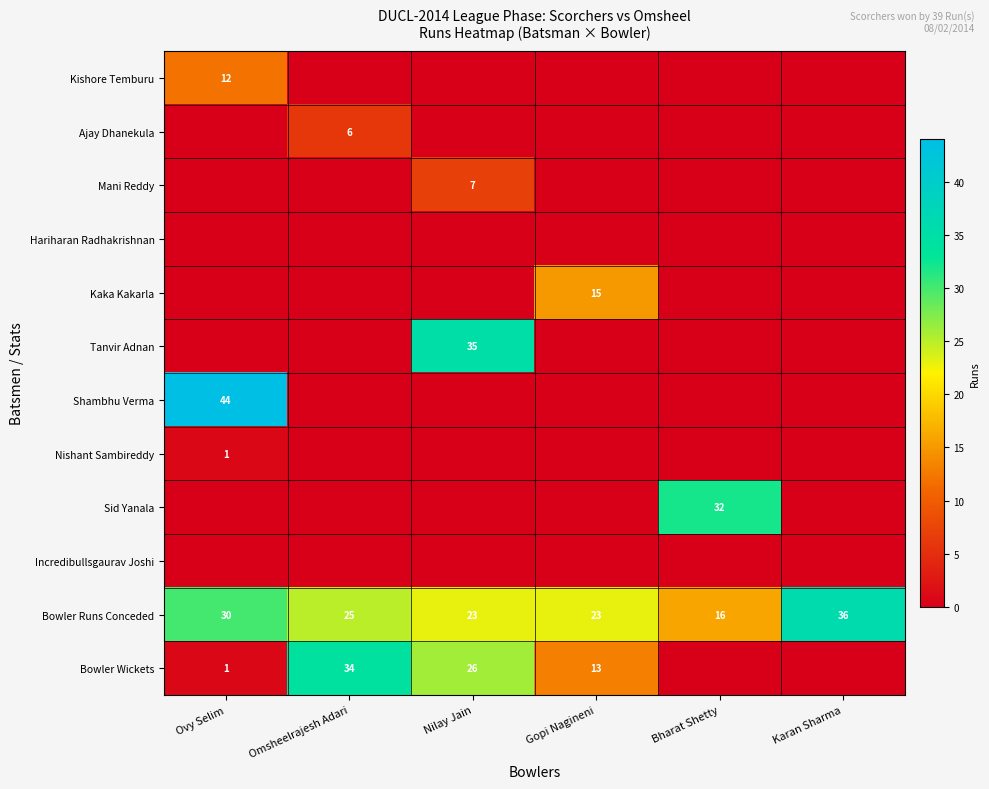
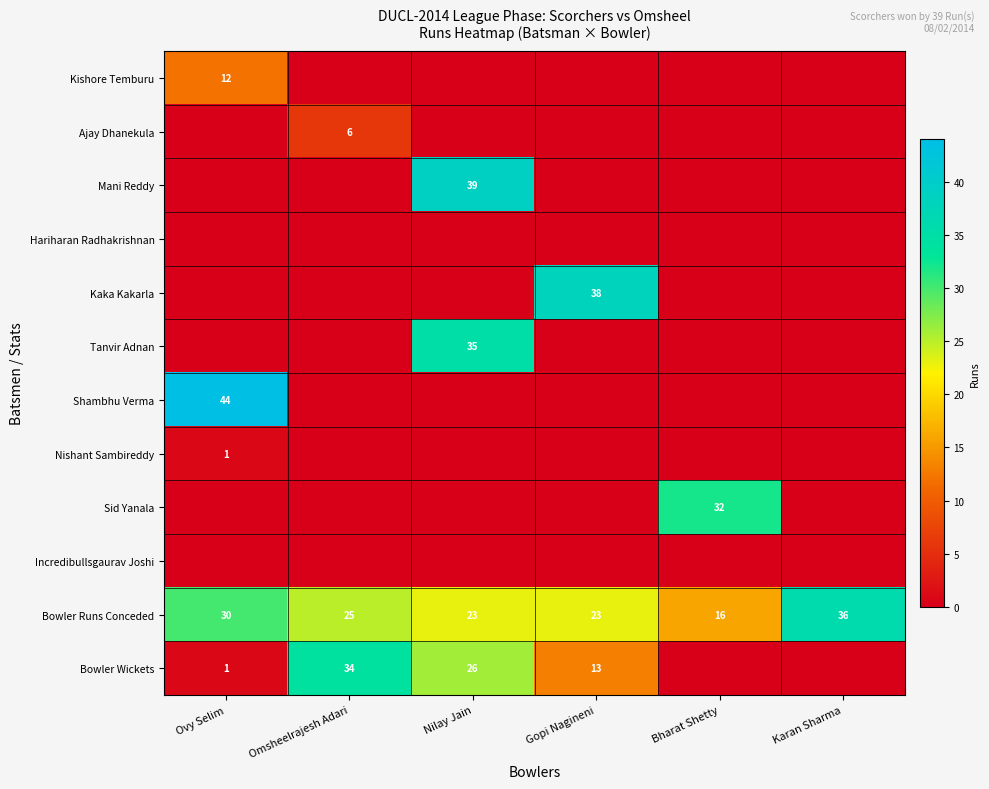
  {
    "Kishore Temburu": {
      "Ovy Selim": 12
    },
    "Ajay Dhanekula": {
      "Omsheelrajesh Adari": 6
    },
    "Mani Reddy": {
-     "Nilay Jain": 7
+     "Nilay Jain": 39
    },
    "Kaka Kakarla": {
-     "Gopi Nagineni": 15
+     "Gopi Nagineni": 38
    },
    "Tanvir Adnan": {
      "Nilay Jain": 35
    },
    "Shambhu Verma": {
      "Ovy Selim": 44
    },
    "Nishant Sambireddy": {
      "Ovy Selim": 1
    },
    "Sid Yanala": {
      "Bharat Shetty": 32
    },
    "Bowler Runs Conceded": {
      "Ovy Selim": 30,
      "Omsheelrajesh Adari": 25,
      "Nilay Jain": 23,
      "Gopi Nagineni": 23,
      "Bharat Shetty": 16,
      "Karan Sharma": 36
    },
    "Bowler Wickets": {
      "Ovy Selim": 1,
      "Omsheelrajesh Adari": 34,
      "Nilay Jain": 26,
      "Gopi Nagineni": 13
    }
  }
